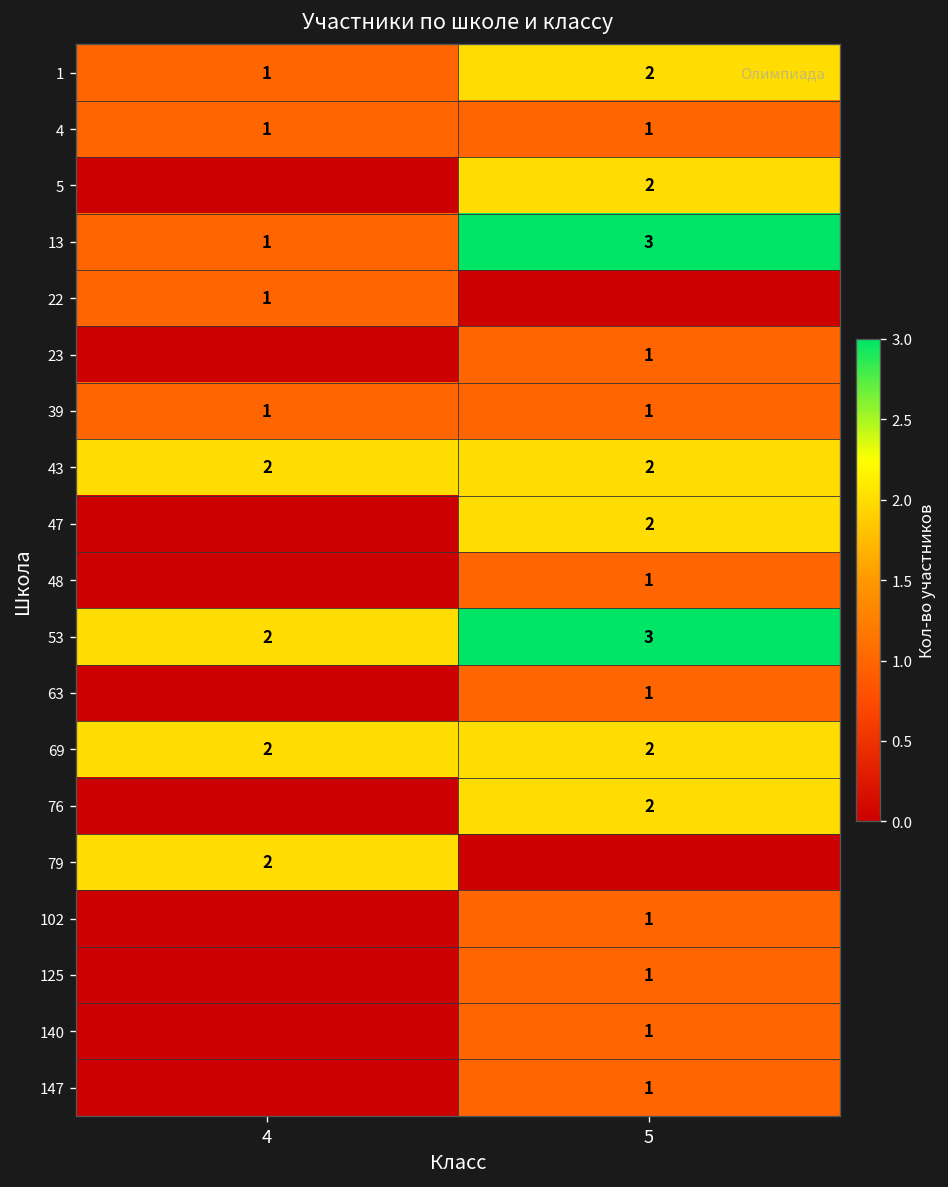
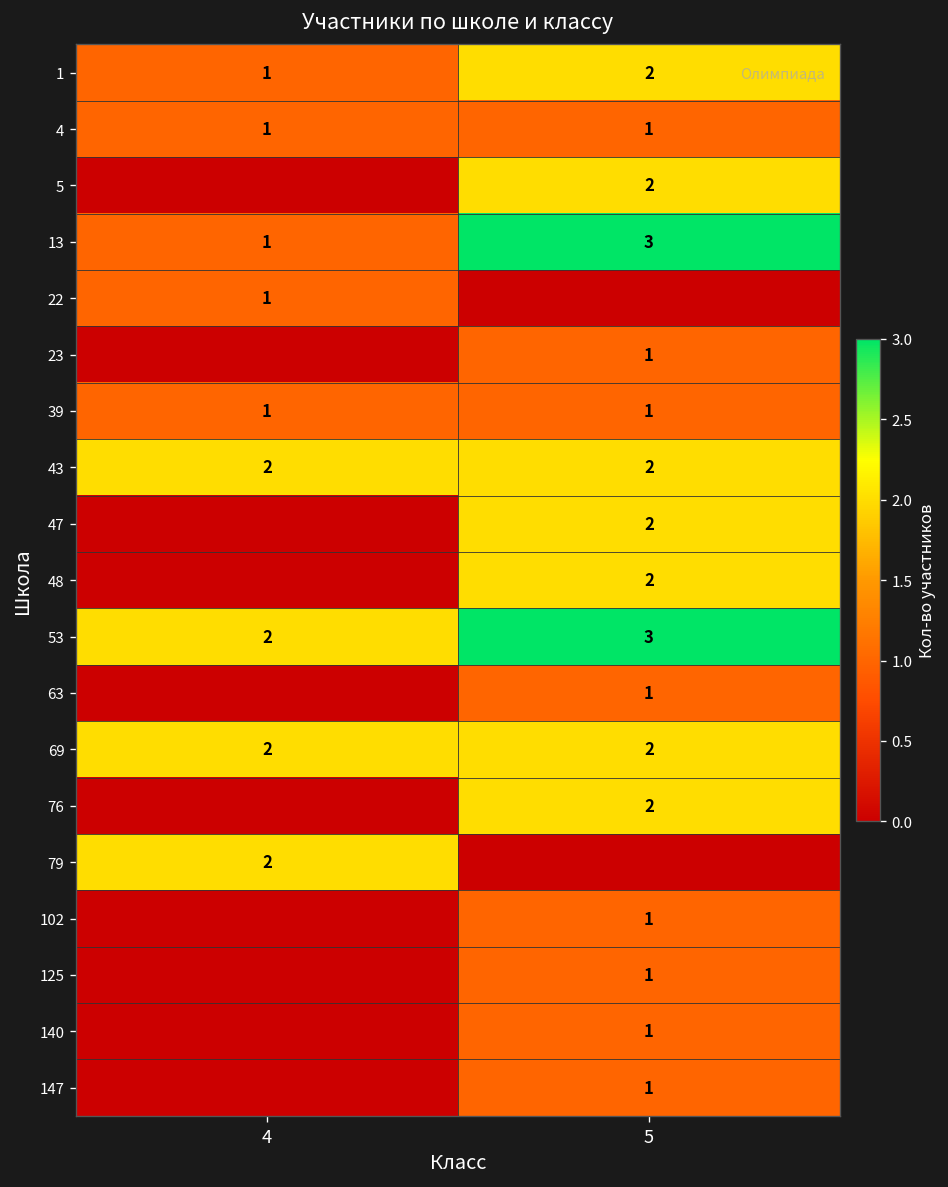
  {
    "1": {
      "4": 1
    },
    "4": {
      "4": 1,
      "5": 1
    },
    "5": {
      "5": 2
    },
    "13": {
      "4": 1,
      "5": 3
    },
    "22": {
      "4": 1
    },
    "23": {
      "5": 1
    },
    "39": {
      "4": 1,
      "5": 1
    },
    "43": {
      "4": 2,
      "5": 2
    },
    "47": {
      "5": 2
    },
    "48": {
-     "5": 1
+     "5": 2
    },
    "53": {
      "4": 2,
      "5": 3
    },
    "63": {
      "5": 1
    },
    "69": {
      "4": 2,
      "5": 2
    },
    "76": {
      "5": 2
    },
    "79": {
      "4": 2
    },
    "102": {
      "5": 1
    },
    "125": {
      "5": 1
    },
    "140": {
      "5": 1
    },
    "147": {
      "5": 1
    }
  }
